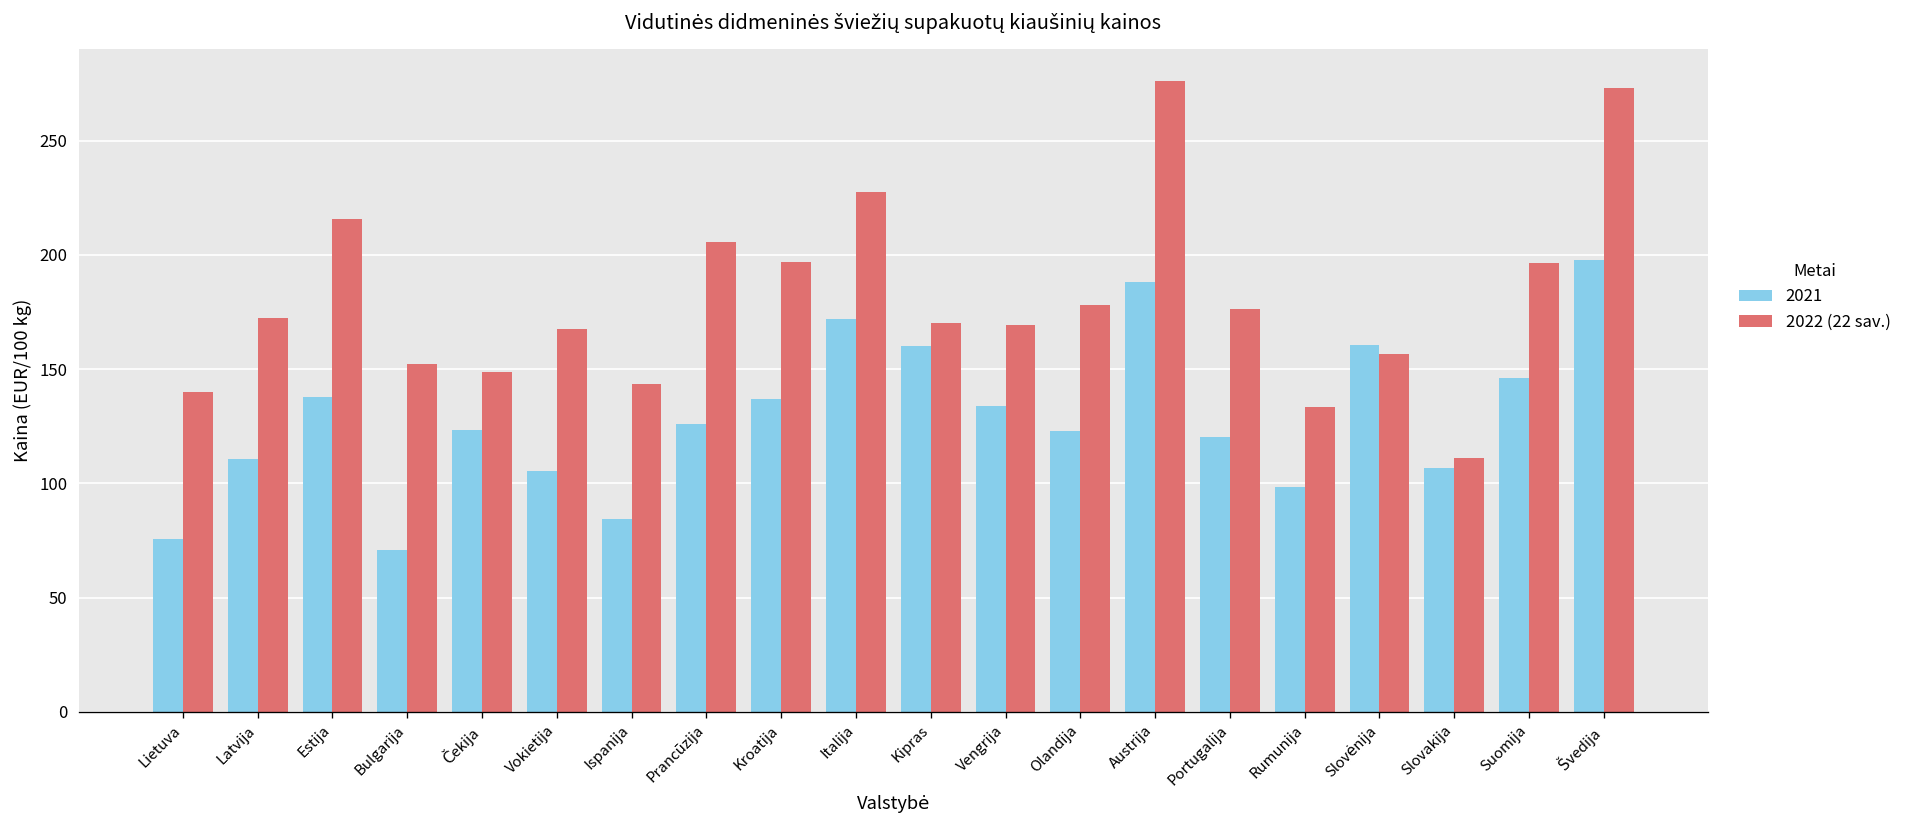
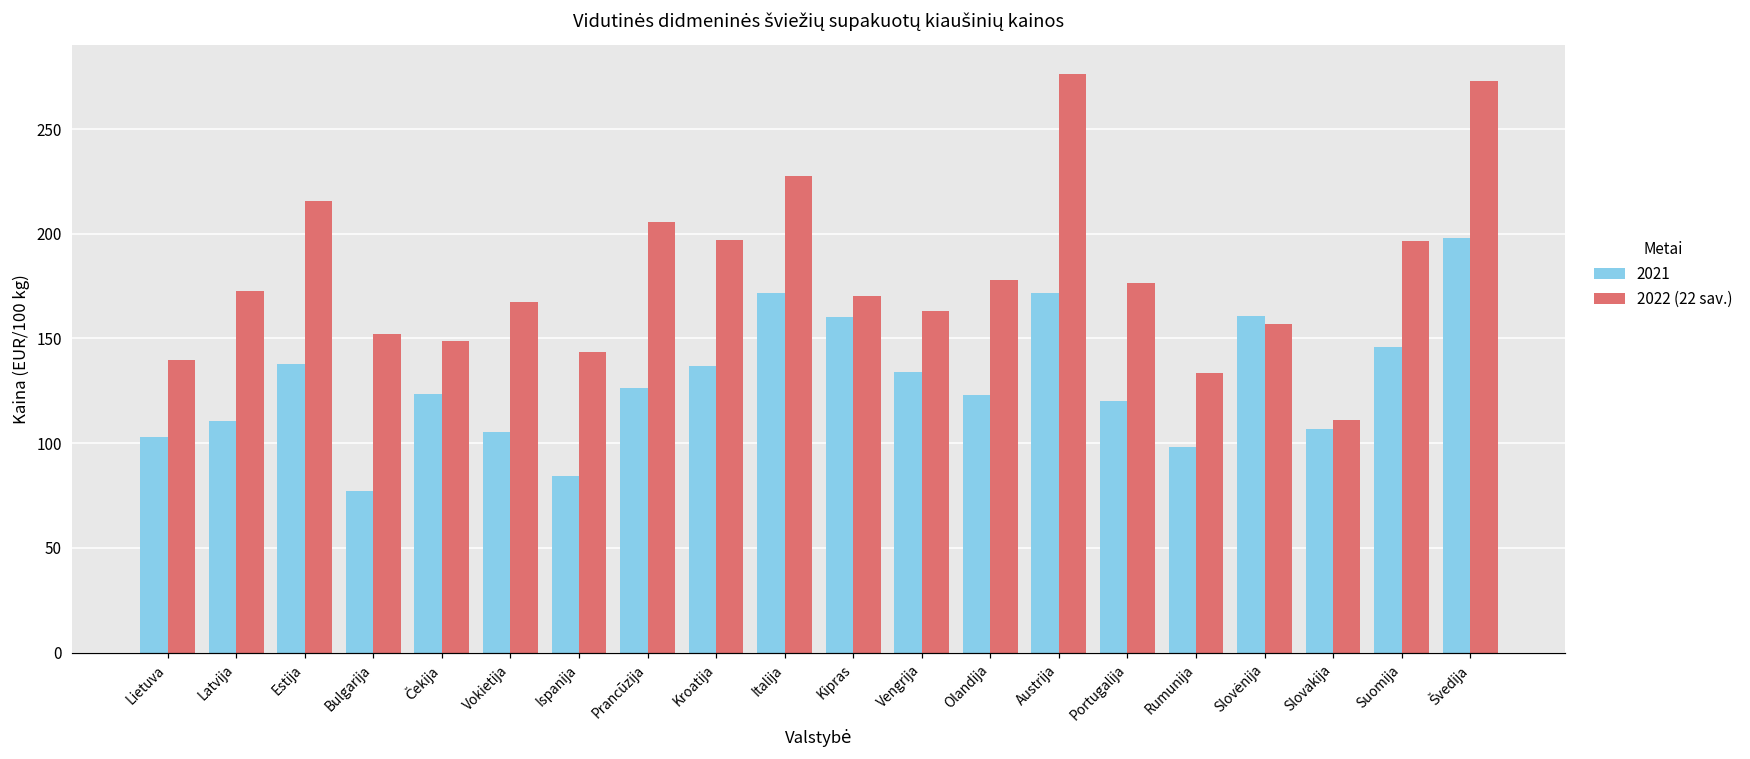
  {
    "2021": {
-     "Lietuva": 76,
+     "Lietuva": 103,
      "Latvija": 111,
      "Estija": 138,
-     "Bulgarija": 71,
+     "Bulgarija": 77,
      "Čekija": 123,
      "Vokietija": 105,
      "Ispanija": 84,
      "Prancūzija": 126,
      "Kroatija": 137,
      "Italija": 172,
      "Kipras": 160,
      "Vengrija": 134,
      "Olandija": 123,
-     "Austrija": 188,
+     "Austrija": 172,
      "Portugalija": 120,
      "Rumunija": 98,
      "Slovėnija": 161,
      "Slovakija": 107,
      "Suomija": 146,
      "Švedija": 198
    },
    "2022 (22 sav.)": {
      "Lietuva": 140,
      "Latvija": 172,
      "Estija": 216,
      "Bulgarija": 152,
      "Čekija": 149,
      "Vokietija": 167,
      "Ispanija": 143,
      "Prancūzija": 206,
      "Kroatija": 197,
      "Italija": 227,
      "Kipras": 170,
-     "Vengrija": 169,
+     "Vengrija": 163,
      "Olandija": 178,
      "Austrija": 276,
      "Portugalija": 176,
      "Rumunija": 134,
      "Slovėnija": 157,
      "Slovakija": 111,
      "Suomija": 197,
      "Švedija": 273
    }
  }
